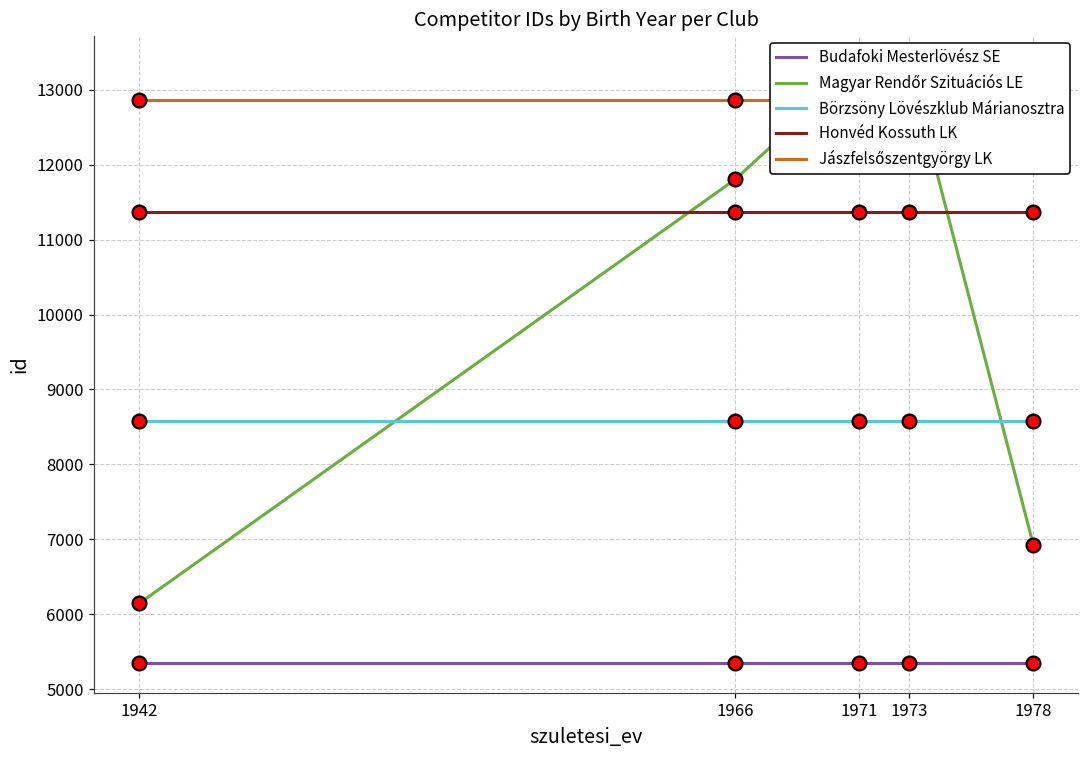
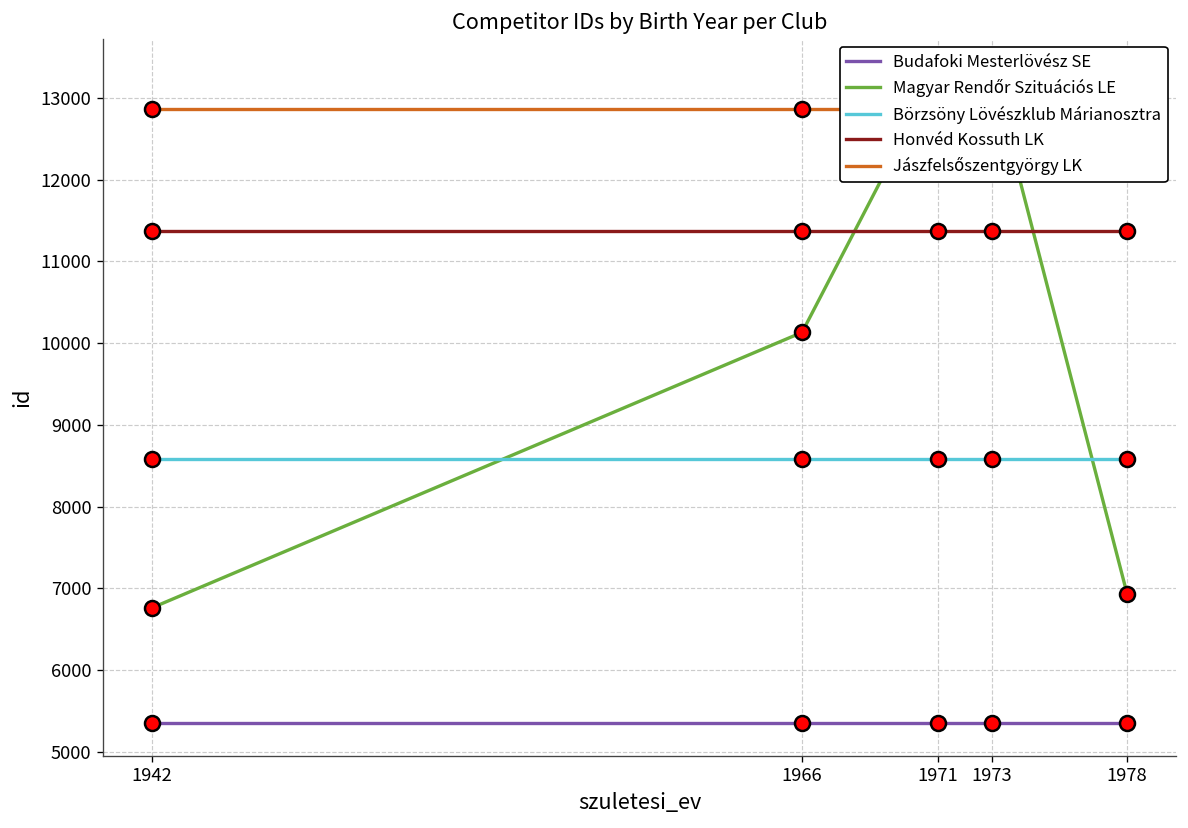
  {
    "Budafoki Mesterlövész SE": {
      "1942": 5400,
      "1966": 5400,
      "1971": 5400,
      "1973": 5400,
      "1978": 5400
    },
    "Magyar Rendőr Szituációs LE": {
-     "1942": 6100,
-     "1966": 11800,
+     "1942": 6800,
+     "1966": 10100,
      "1978": 6900
    },
    "Börzsöny Lövészklub Márianosztra": {
      "1942": 8600,
      "1966": 8600,
      "1971": 8600,
      "1973": 8600,
      "1978": 8600
    },
    "Honvéd Kossuth LK": {
      "1942": 11400,
      "1966": 11400,
      "1971": 11400,
      "1973": 11400,
      "1978": 11400
    },
    "Jászfelsőszentgyörgy LK": {
      "1942": 12900,
      "1966": 12900
    }
  }
